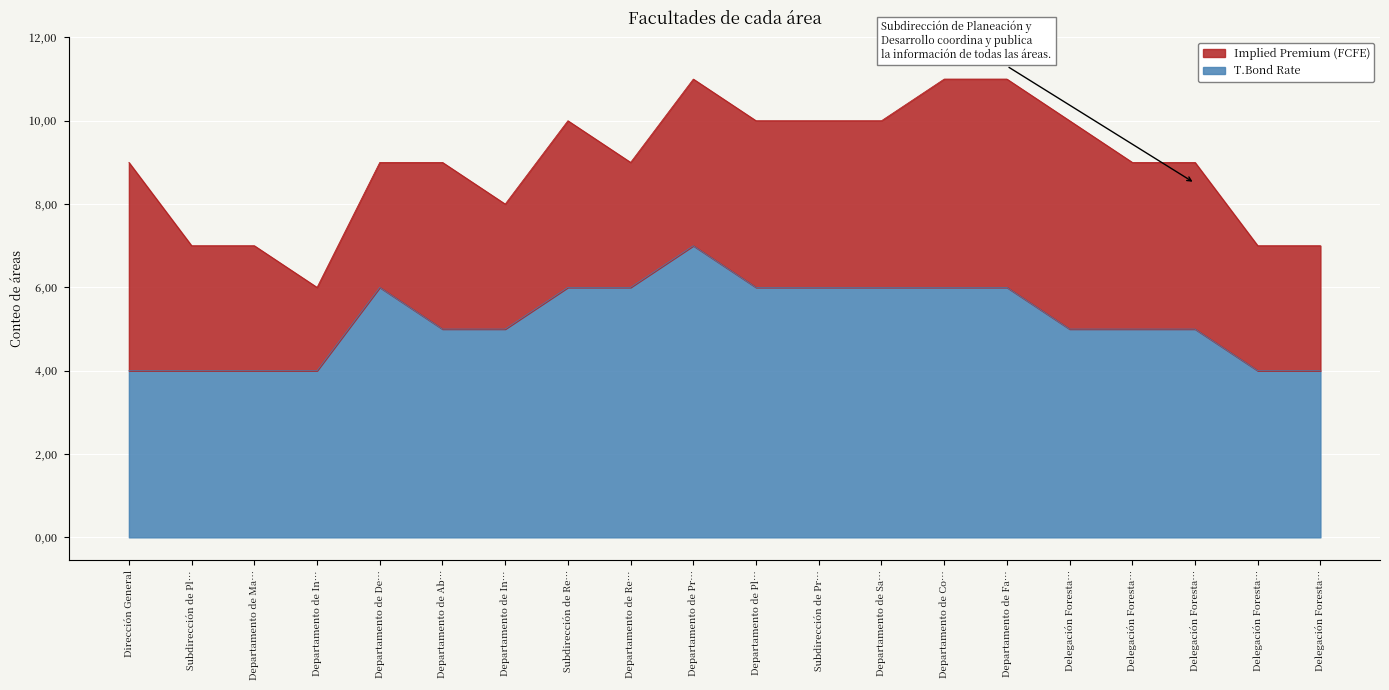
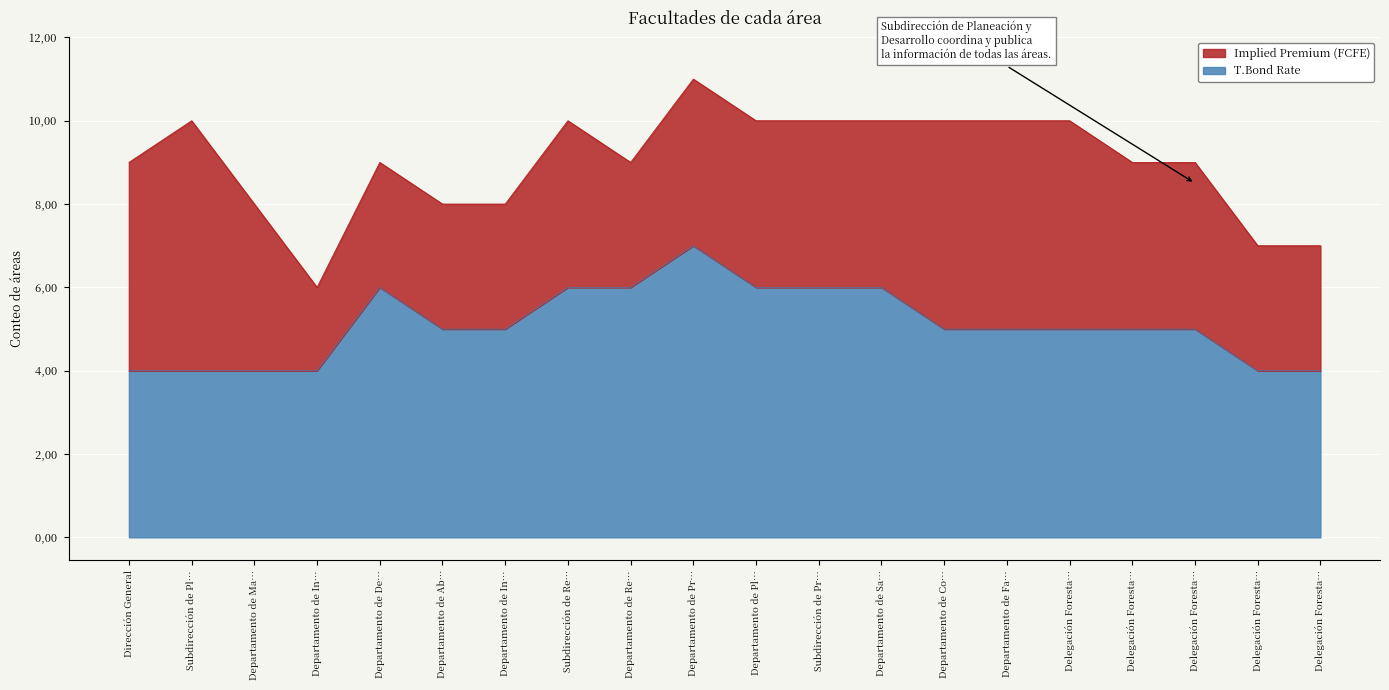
  {
    "T.Bond Rate": {
      "Dirección General": 400,
      "Subdirección de Pl…": 400,
      "Departamento de Ma…": 400,
      "Departamento de De…": 600,
      "Departamento de Ab…": 500,
      "Subdirección de Re…": 600,
      "Departamento de Re…": 600,
      "Departamento de Pr…": 700,
      "Departamento de Pl…": 600,
      "Subdirección de Pr…": 600,
      "Departamento de Sa…": 600,
-     "Departamento de Co…": 600,
-     "Departamento de Fa…": 600
+     "Departamento de Co…": 500,
+     "Departamento de Fa…": 500
    },
    "Implied Premium (FCFE)": {
      "Dirección General": 500,
-     "Subdirección de Pl…": 300,
-     "Departamento de Ma…": 300,
+     "Subdirección de Pl…": 600,
+     "Departamento de Ma…": 400,
      "Departamento de De…": 300,
-     "Departamento de Ab…": 400,
+     "Departamento de Ab…": 300,
      "Subdirección de Re…": 400,
      "Departamento de Re…": 300,
      "Departamento de Pr…": 400,
      "Departamento de Pl…": 400,
      "Subdirección de Pr…": 400,
      "Departamento de Sa…": 400,
      "Departamento de Co…": 500,
      "Departamento de Fa…": 500
    }
  }
